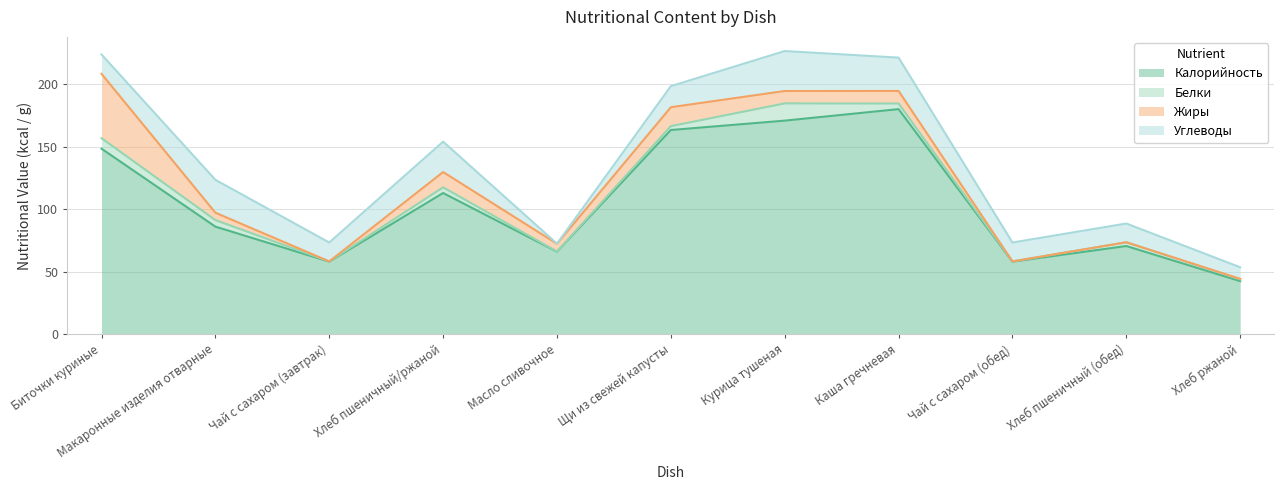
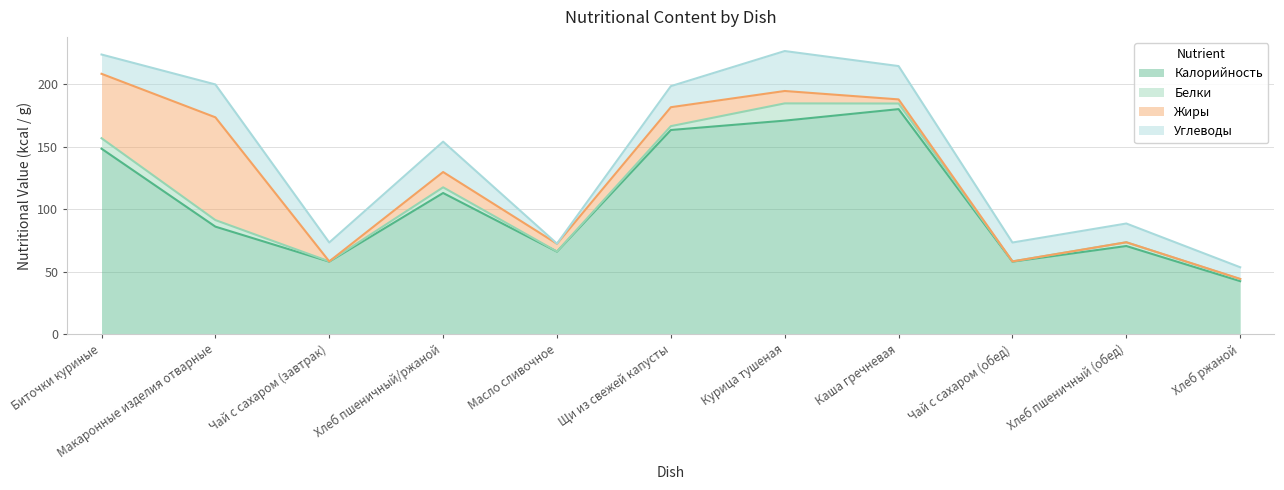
  {
    "Жиры": {
      "Биточки куриные": 52,
-     "Макаронные изделия отварные": 6,
+     "Макаронные изделия отварные": 82,
      "Хлеб пшеничный/ржаной": 12,
      "Щи из свежей капусты": 15,
      "Курица тушеная": 10,
-     "Каша гречневая": 10
+     "Каша гречневая": 3
    }
  }
